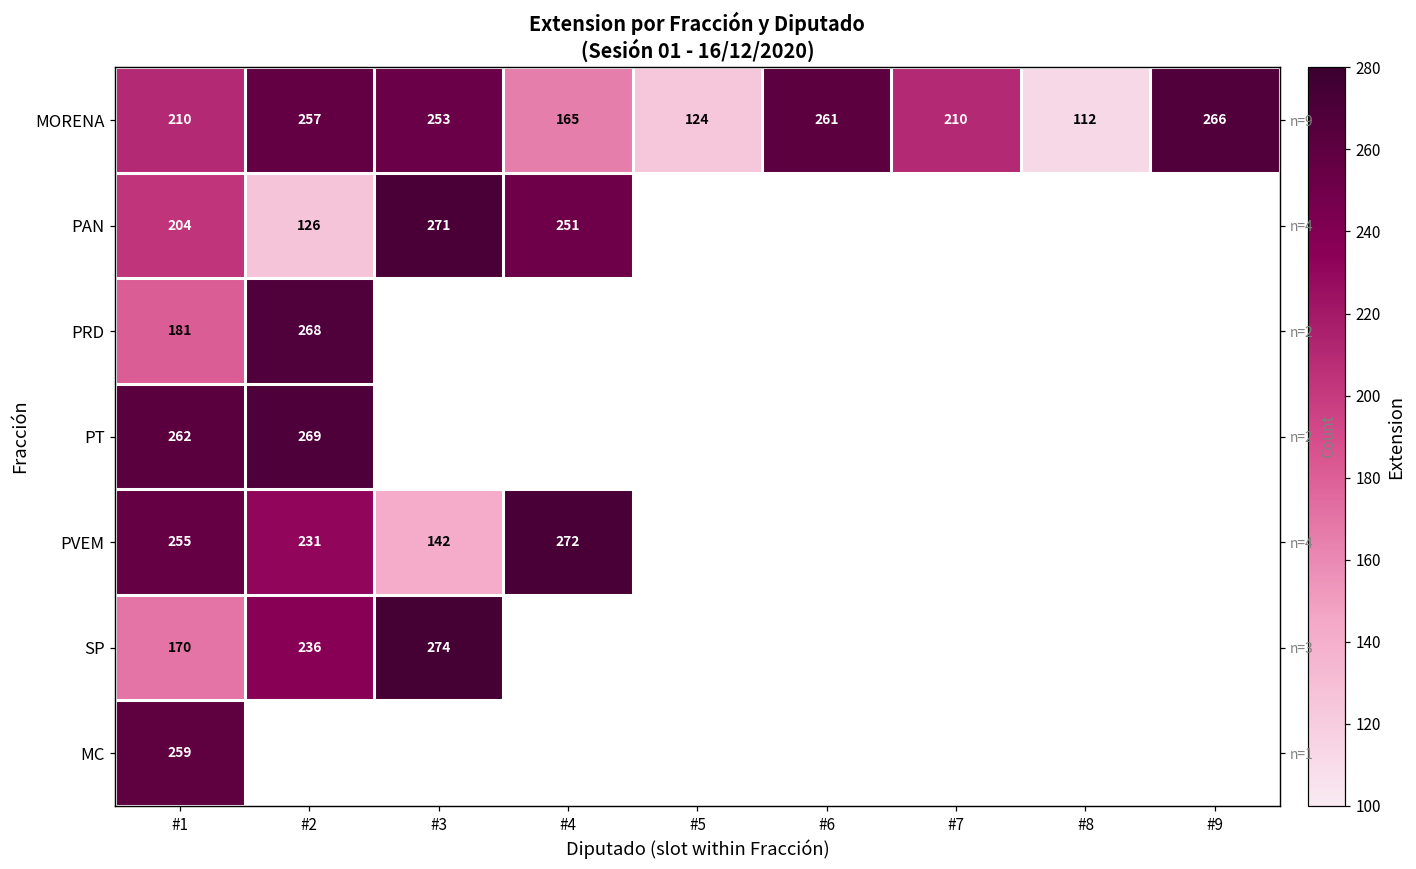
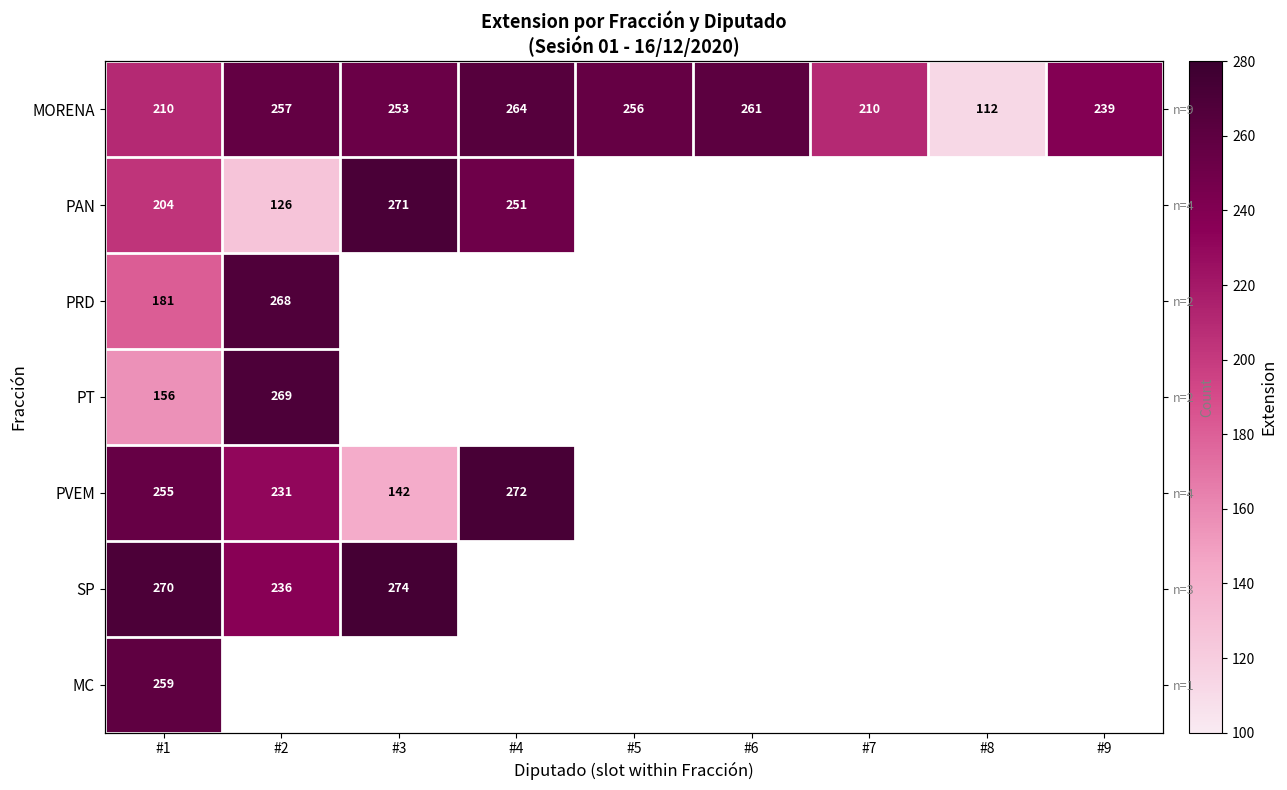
  {
    "MORENA": {
      "#1": 210,
      "#2": 257,
      "#3": 253,
-     "#4": 165,
-     "#5": 124,
+     "#4": 264,
+     "#5": 256,
      "#6": 261,
      "#7": 210,
      "#8": 112,
-     "#9": 266
+     "#9": 239
    },
    "PAN": {
      "#1": 204,
      "#2": 126,
      "#3": 271,
      "#4": 251
    },
    "PRD": {
      "#1": 181,
      "#2": 268
    },
    "PT": {
-     "#1": 262,
+     "#1": 156,
      "#2": 269
    },
    "PVEM": {
      "#1": 255,
      "#2": 231,
      "#3": 142,
      "#4": 272
    },
    "SP": {
-     "#1": 170,
+     "#1": 270,
      "#2": 236,
      "#3": 274
    },
    "MC": {
      "#1": 259
    }
  }
